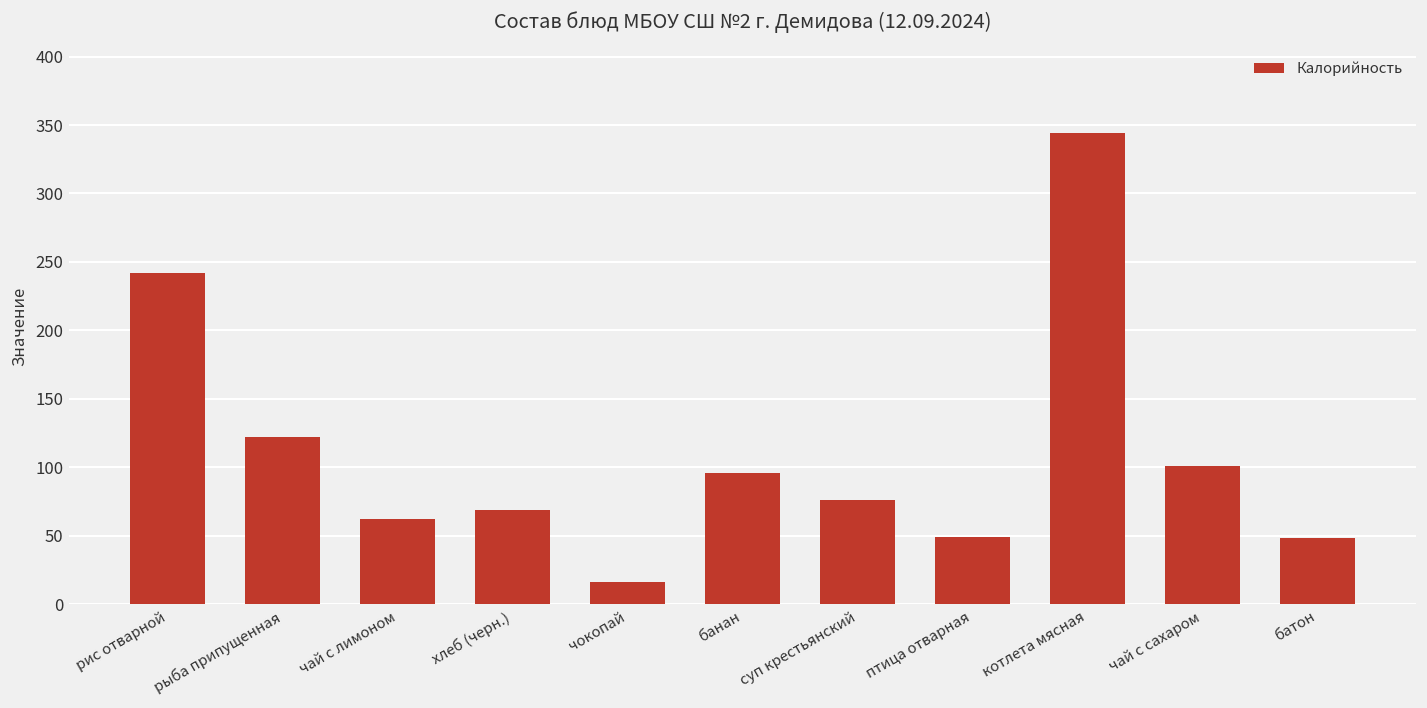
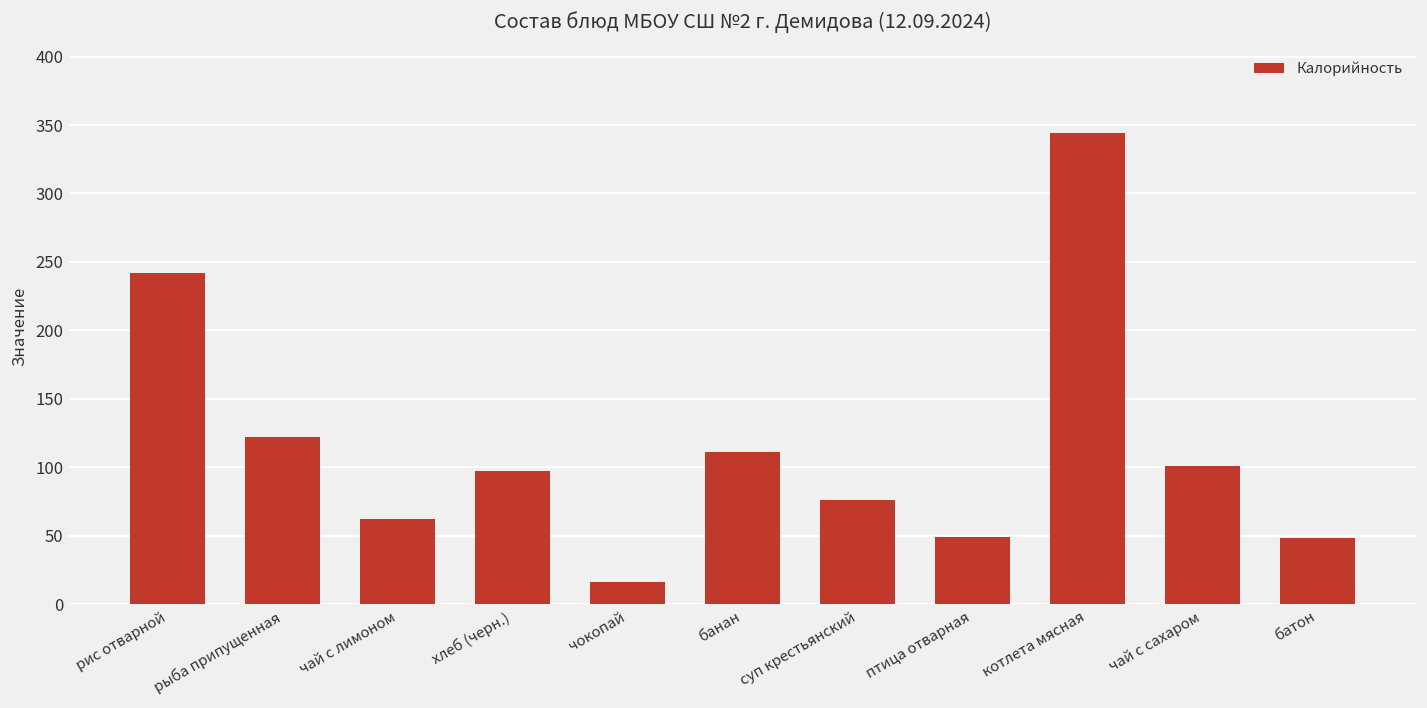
  {
    "рис отварной": 242,
    "рыба припущенная": 122,
    "чай с лимоном": 62,
-   "хлеб (черн.)": 69,
+   "хлеб (черн.)": 97,
    "чокопай": 16,
-   "банан": 96,
+   "банан": 111,
    "суп крестьянский": 76,
    "птица отварная": 49,
    "котлета мясная": 344,
    "чай с сахаром": 101,
    "батон": 48
  }
